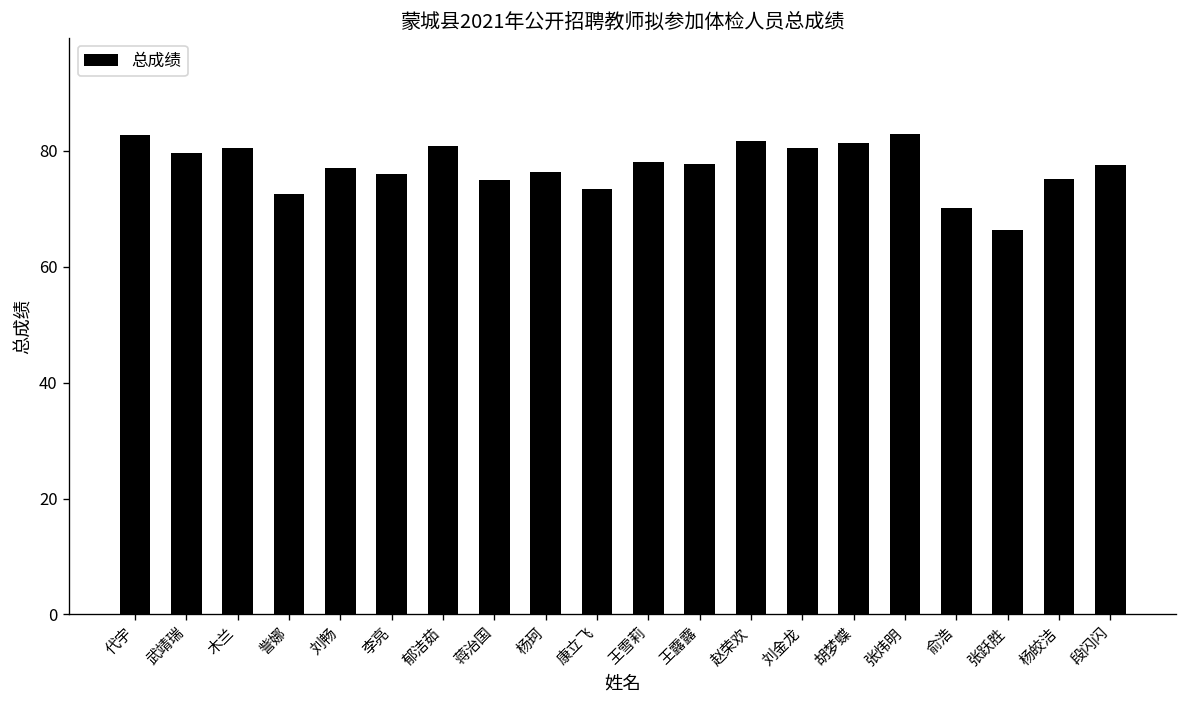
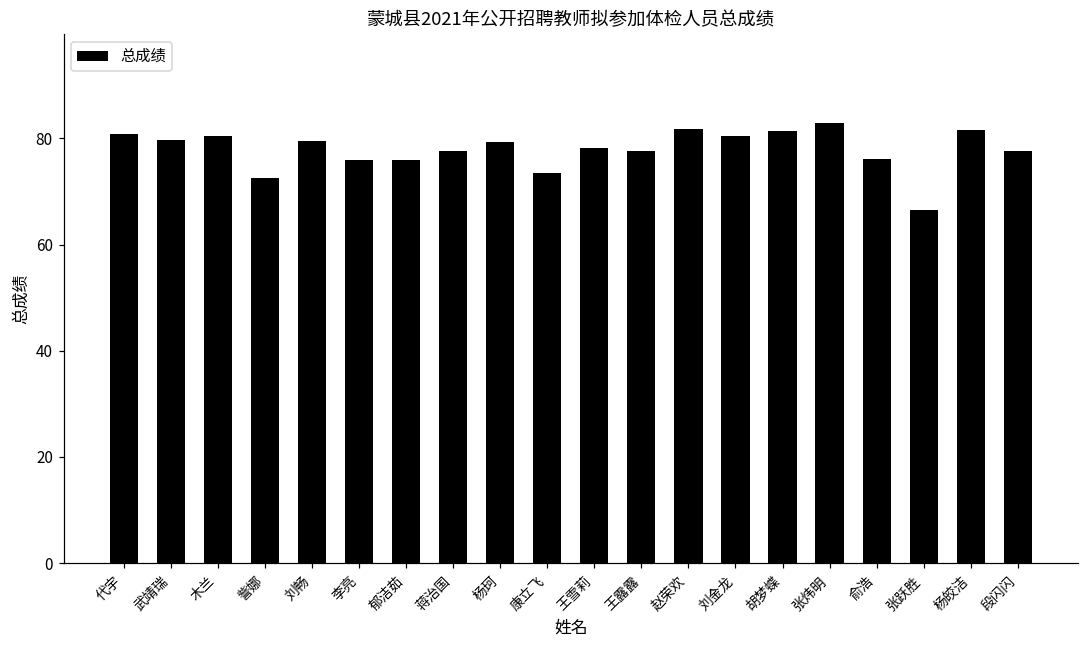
  {
-   "代宇": 83,
+   "代宇": 81,
    "武靖瑞": 80,
    "木兰": 80,
    "訾娜": 73,
-   "刘畅": 77,
+   "刘畅": 79,
    "李亮": 76,
-   "郁洁茹": 81,
-   "蒋治国": 75,
-   "杨珂": 76,
+   "郁洁茹": 76,
+   "蒋治国": 78,
+   "杨珂": 79,
    "康立飞": 73,
    "王雪莉": 78,
    "王露露": 78,
    "赵荣欢": 82,
    "刘金龙": 80,
    "胡梦蝶": 81,
    "张炜明": 83,
-   "俞浩": 70,
+   "俞浩": 76,
    "张跃胜": 66,
-   "杨皎洁": 75,
+   "杨皎洁": 82,
    "段闪闪": 78
  }
